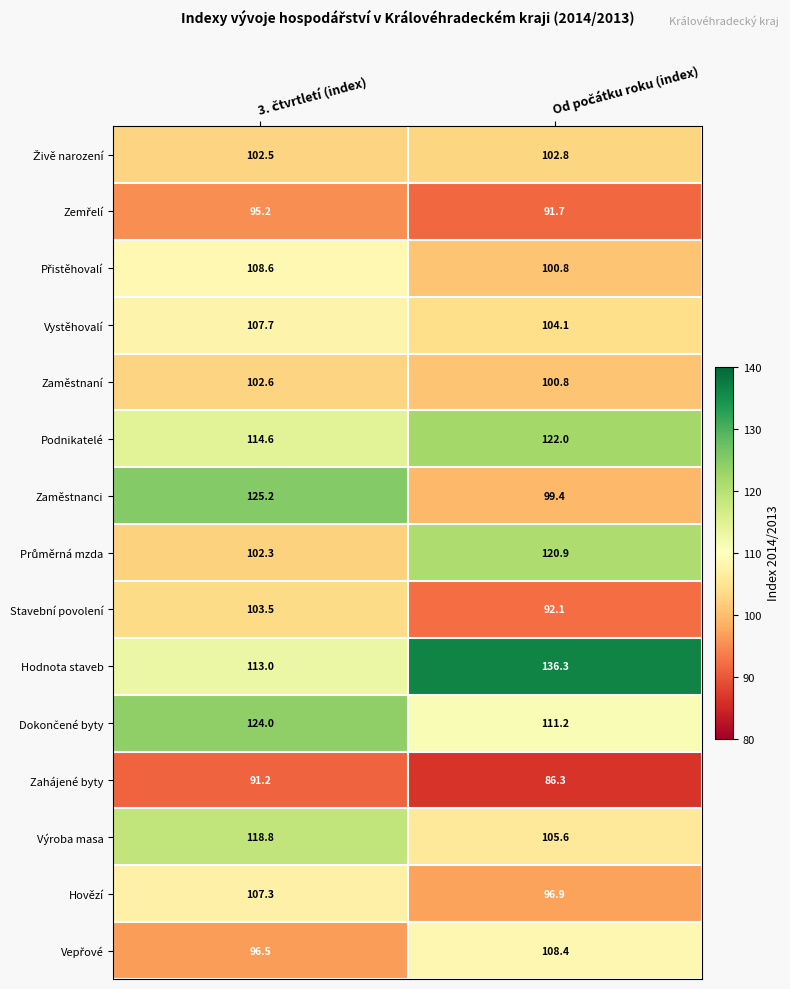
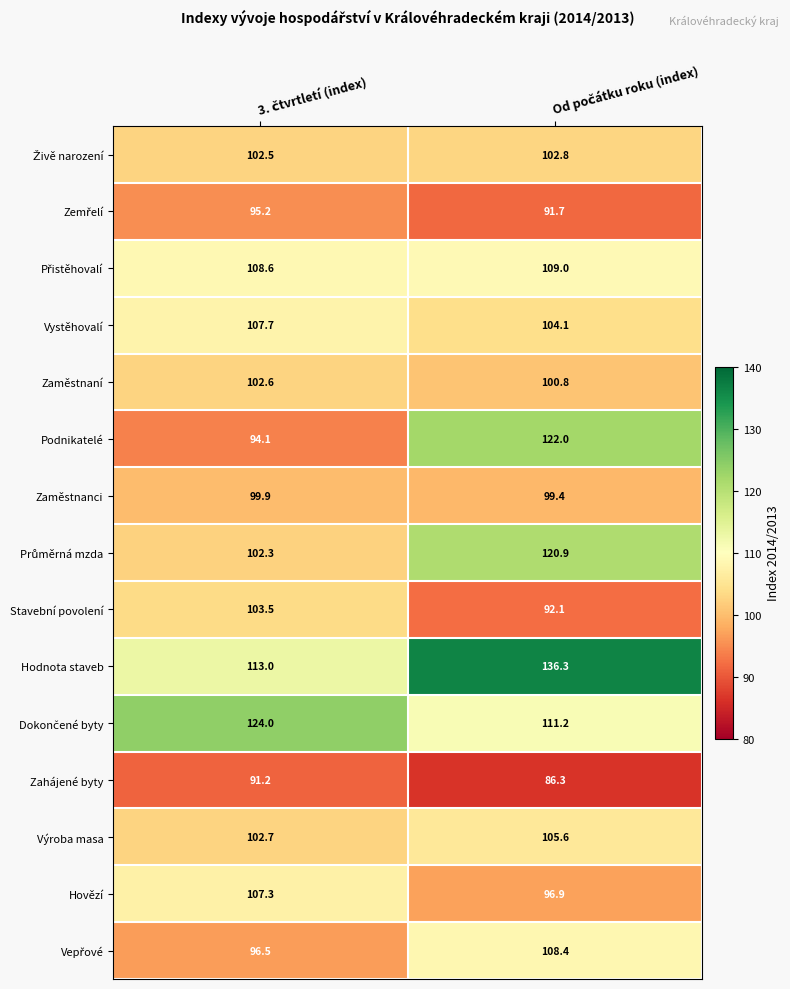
  {
    "Živě narození": {
      "3. čtvrtletí (index)": 102.5,
      "Od počátku roku (index)": 102.8
    },
    "Zemřelí": {
      "3. čtvrtletí (index)": 95.2,
      "Od počátku roku (index)": 91.7
    },
    "Přistěhovalí": {
      "3. čtvrtletí (index)": 108.6,
-     "Od počátku roku (index)": 100.8
+     "Od počátku roku (index)": 109.0
    },
    "Vystěhovalí": {
      "3. čtvrtletí (index)": 107.7,
      "Od počátku roku (index)": 104.1
    },
    "Zaměstnaní": {
      "3. čtvrtletí (index)": 102.6,
      "Od počátku roku (index)": 100.8
    },
    "Podnikatelé": {
-     "3. čtvrtletí (index)": 114.6,
+     "3. čtvrtletí (index)": 94.1,
      "Od počátku roku (index)": 122.0
    },
    "Zaměstnanci": {
-     "3. čtvrtletí (index)": 125.2,
+     "3. čtvrtletí (index)": 99.9,
      "Od počátku roku (index)": 99.4
    },
    "Průměrná mzda": {
      "3. čtvrtletí (index)": 102.3,
      "Od počátku roku (index)": 120.9
    },
    "Stavební povolení": {
      "3. čtvrtletí (index)": 103.5,
      "Od počátku roku (index)": 92.1
    },
    "Hodnota staveb": {
      "3. čtvrtletí (index)": 113.0,
      "Od počátku roku (index)": 136.3
    },
    "Dokončené byty": {
      "3. čtvrtletí (index)": 124.0,
      "Od počátku roku (index)": 111.2
    },
    "Zahájené byty": {
      "3. čtvrtletí (index)": 91.2,
      "Od počátku roku (index)": 86.3
    },
    "Výroba masa": {
-     "3. čtvrtletí (index)": 118.8,
+     "3. čtvrtletí (index)": 102.7,
      "Od počátku roku (index)": 105.6
    },
    "Hovězí": {
      "3. čtvrtletí (index)": 107.3,
      "Od počátku roku (index)": 96.9
    },
    "Vepřové": {
      "3. čtvrtletí (index)": 96.5,
      "Od počátku roku (index)": 108.4
    }
  }
